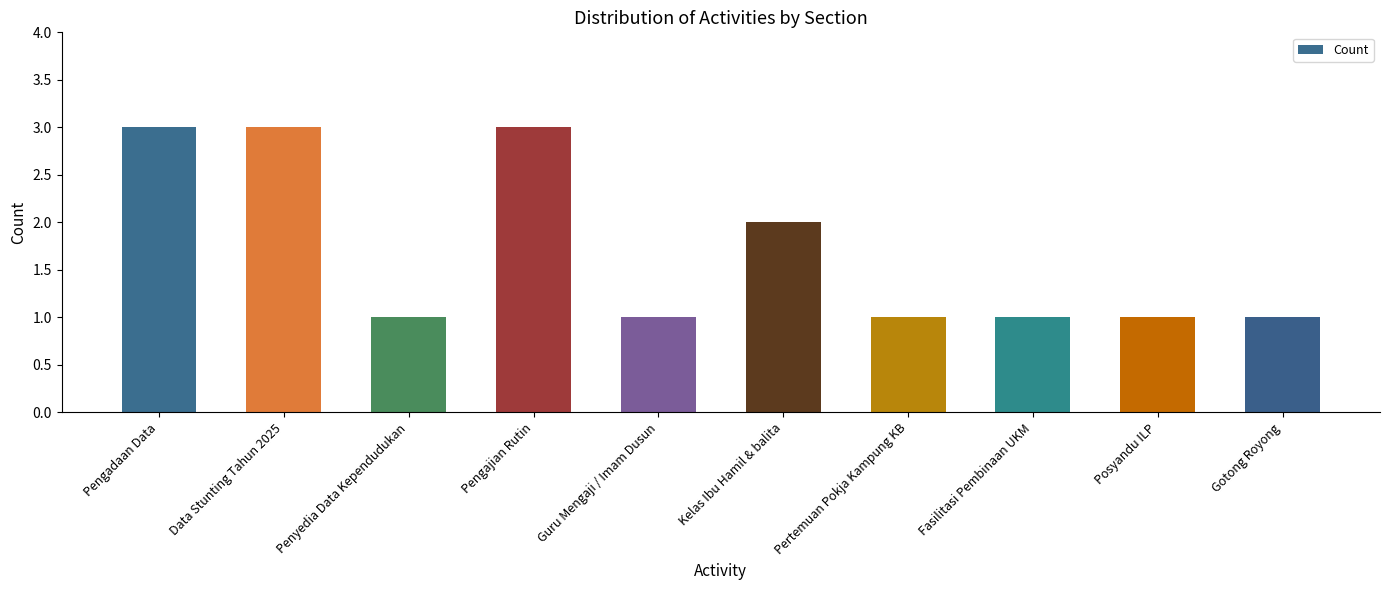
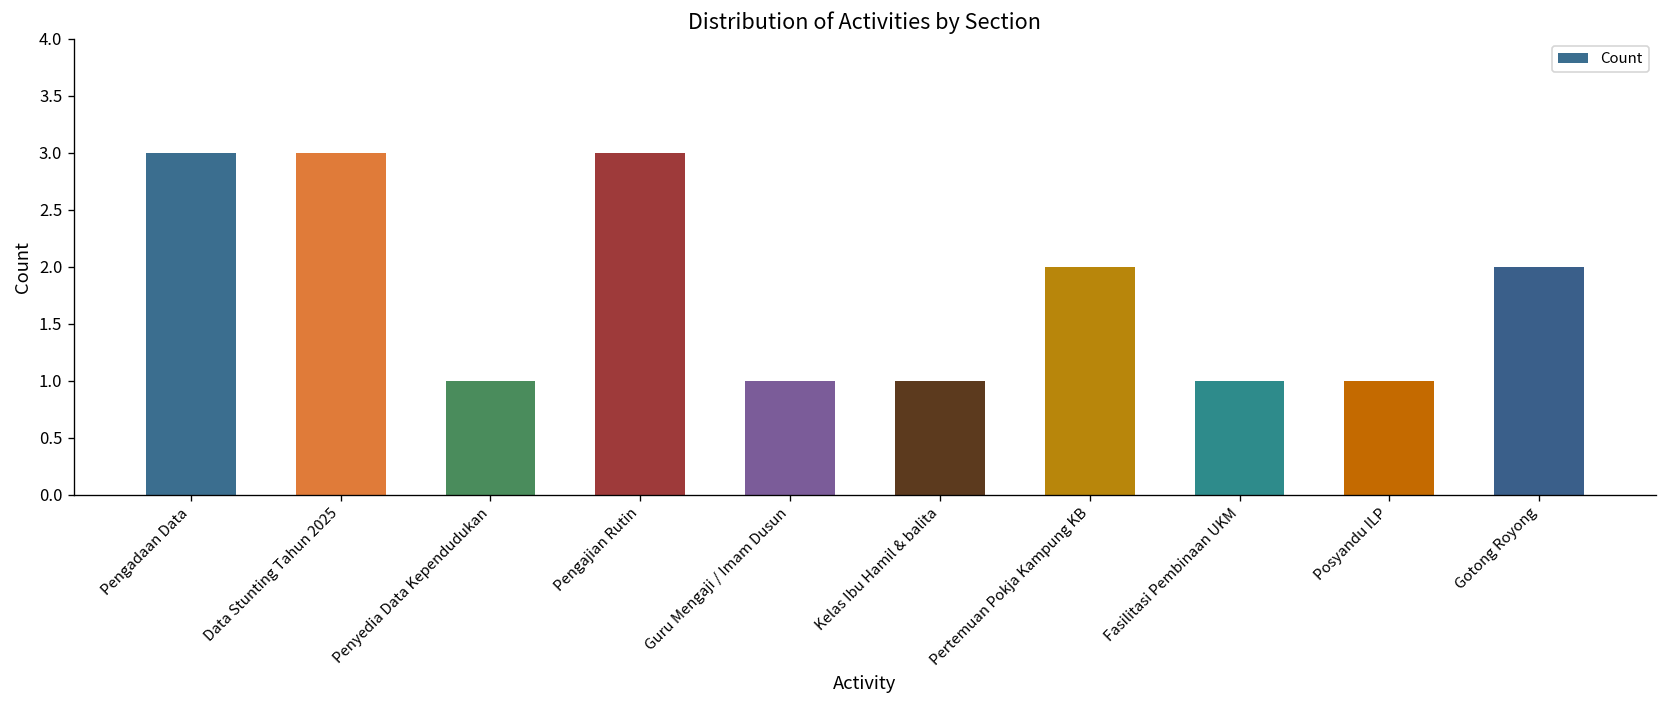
  {
    "Pengadaan Data": 3,
    "Data Stunting Tahun 2025": 3,
    "Penyedia Data Kependudukan": 1,
    "Pengajian Rutin": 3,
    "Guru Mengaji / Imam Dusun": 1,
-   "Kelas Ibu Hamil & balita": 2,
-   "Pertemuan Pokja Kampung KB": 1,
+   "Kelas Ibu Hamil & balita": 1,
+   "Pertemuan Pokja Kampung KB": 2,
    "Fasilitasi Pembinaan UKM": 1,
    "Posyandu ILP": 1,
-   "Gotong Royong": 1
+   "Gotong Royong": 2
  }
